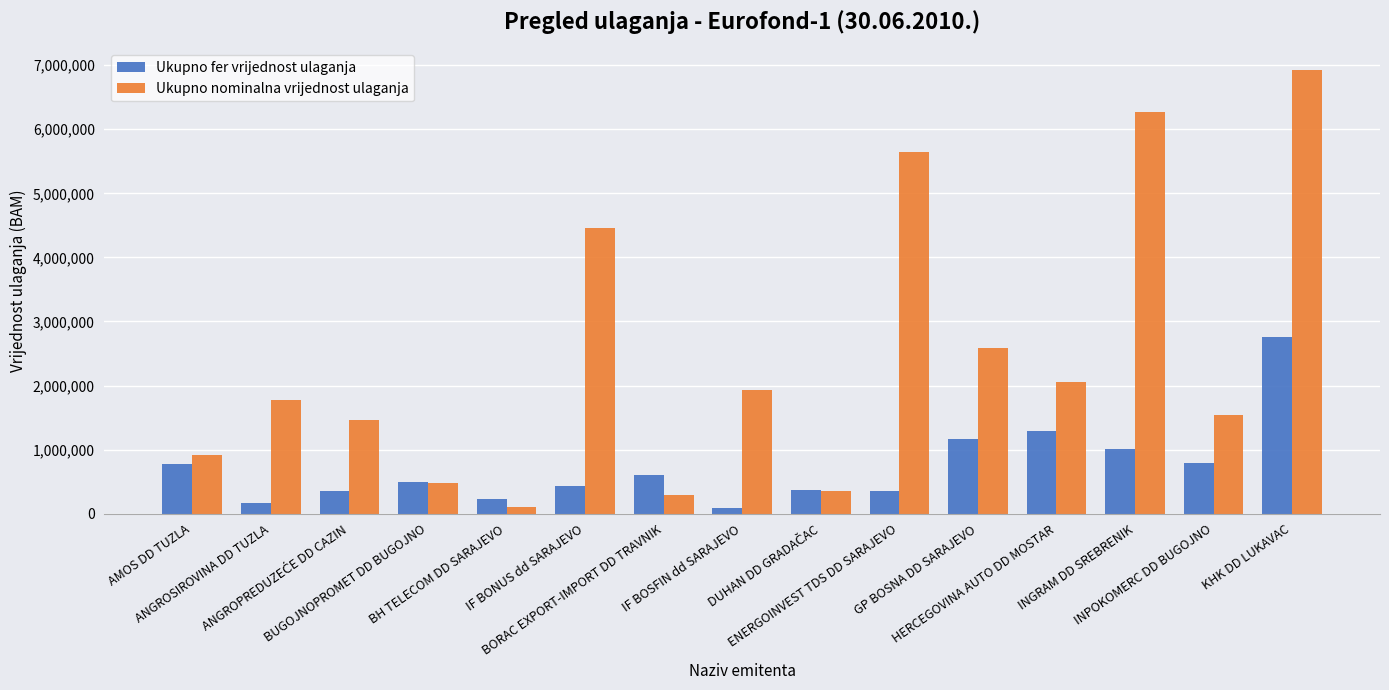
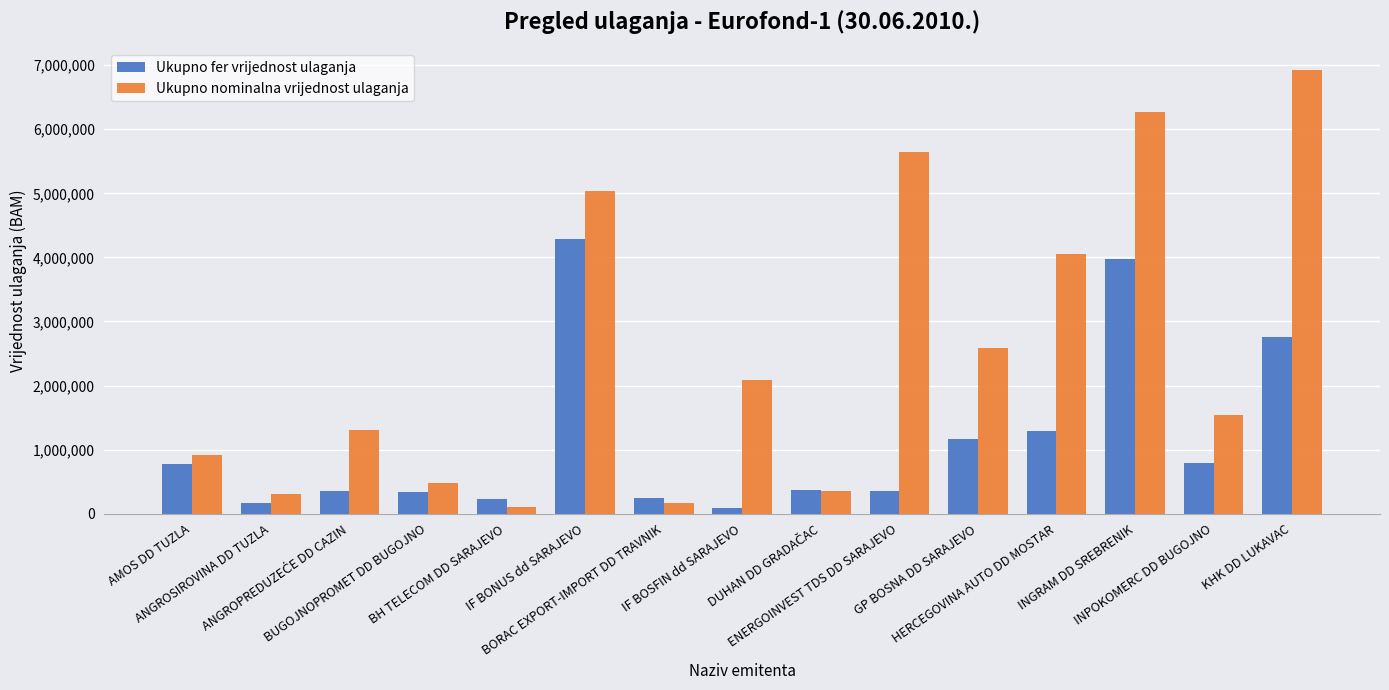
  {
    "Ukupno fer vrijednost ulaganja": {
      "AMOS DD TUZLA": "800,000",
      "ANGROSIROVINA DD TUZLA": "200,000",
      "ANGROPREDUZEĆE DD CAZIN": "400,000",
-     "BUGOJNOPROMET DD BUGOJNO": "500,000",
+     "BUGOJNOPROMET DD BUGOJNO": "300,000",
      "BH TELECOM DD SARAJEVO": "200,000",
-     "IF BONUS dd SARAJEVO": "400,000",
-     "BORAC EXPORT-IMPORT DD TRAVNIK": "600,000",
+     "IF BONUS dd SARAJEVO": "4,300,000",
+     "BORAC EXPORT-IMPORT DD TRAVNIK": "200,000",
      "IF BOSFIN dd SARAJEVO": "100,000",
      "DUHAN DD GRADAČAC": "400,000",
      "ENERGOINVEST TDS DD SARAJEVO": "300,000",
      "GP BOSNA DD SARAJEVO": "1,200,000",
      "HERCEGOVINA AUTO DD MOSTAR": "1,300,000",
-     "INGRAM DD SREBRENIK": "1,000,000",
+     "INGRAM DD SREBRENIK": "4,000,000",
      "INPOKOMERC DD BUGOJNO": "800,000",
      "KHK DD LUKAVAC": "2,800,000"
    },
    "Ukupno nominalna vrijednost ulaganja": {
      "AMOS DD TUZLA": "900,000",
-     "ANGROSIROVINA DD TUZLA": "1,800,000",
-     "ANGROPREDUZEĆE DD CAZIN": "1,500,000",
+     "ANGROSIROVINA DD TUZLA": "300,000",
+     "ANGROPREDUZEĆE DD CAZIN": "1,300,000",
      "BUGOJNOPROMET DD BUGOJNO": "500,000",
      "BH TELECOM DD SARAJEVO": "100,000",
-     "IF BONUS dd SARAJEVO": "4,500,000",
-     "BORAC EXPORT-IMPORT DD TRAVNIK": "300,000",
-     "IF BOSFIN dd SARAJEVO": "1,900,000",
+     "IF BONUS dd SARAJEVO": "5,000,000",
+     "BORAC EXPORT-IMPORT DD TRAVNIK": "200,000",
+     "IF BOSFIN dd SARAJEVO": "2,100,000",
      "DUHAN DD GRADAČAC": "400,000",
      "ENERGOINVEST TDS DD SARAJEVO": "5,600,000",
      "GP BOSNA DD SARAJEVO": "2,600,000",
-     "HERCEGOVINA AUTO DD MOSTAR": "2,100,000",
+     "HERCEGOVINA AUTO DD MOSTAR": "4,000,000",
      "INGRAM DD SREBRENIK": "6,300,000",
      "INPOKOMERC DD BUGOJNO": "1,500,000",
      "KHK DD LUKAVAC": "6,900,000"
    }
  }
